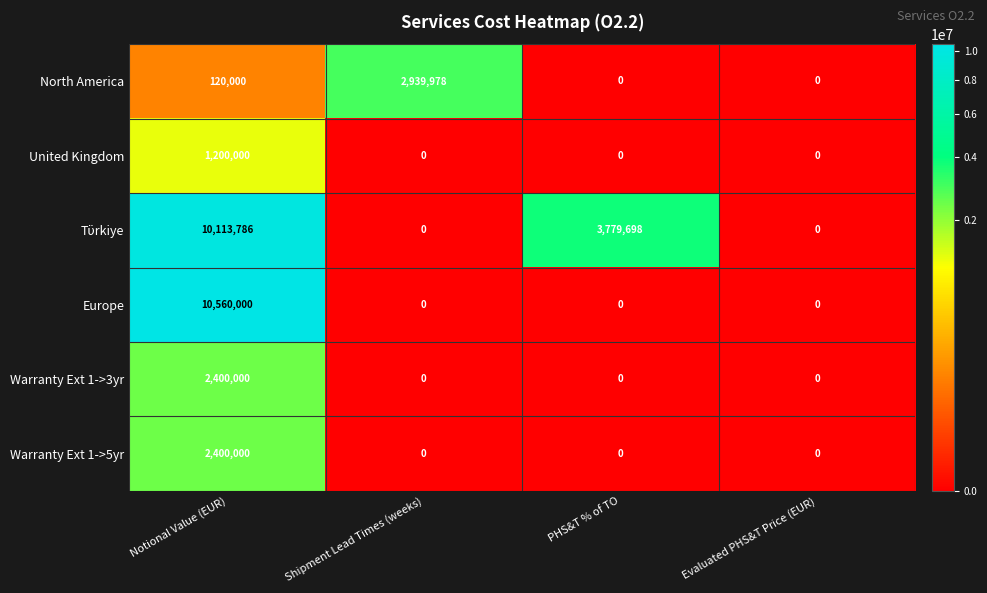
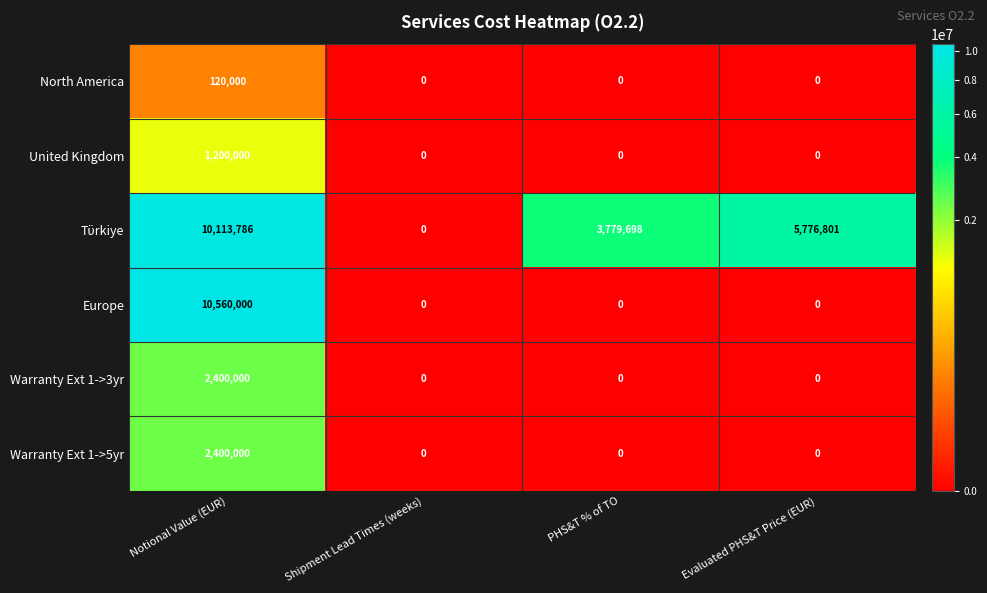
  {
    "North America": {
      "Notional Value (EUR)": "120,000",
-     "Shipment Lead Times (weeks)": "2,939,978",
+     "Shipment Lead Times (weeks)": "0",
      "PHS&T % of TO": "0",
      "Evaluated PHS&T Price (EUR)": "0"
    },
    "United Kingdom": {
      "Notional Value (EUR)": "1,200,000",
      "Shipment Lead Times (weeks)": "0",
      "PHS&T % of TO": "0",
      "Evaluated PHS&T Price (EUR)": "0"
    },
    "Tϋrkiye": {
      "Notional Value (EUR)": "10,113,786",
      "Shipment Lead Times (weeks)": "0",
      "PHS&T % of TO": "3,779,698",
-     "Evaluated PHS&T Price (EUR)": "0"
+     "Evaluated PHS&T Price (EUR)": "5,776,801"
    },
    "Europe": {
      "Notional Value (EUR)": "10,560,000",
      "Shipment Lead Times (weeks)": "0",
      "PHS&T % of TO": "0",
      "Evaluated PHS&T Price (EUR)": "0"
    },
    "Warranty Ext 1->3yr": {
      "Notional Value (EUR)": "2,400,000",
      "Shipment Lead Times (weeks)": "0",
      "PHS&T % of TO": "0",
      "Evaluated PHS&T Price (EUR)": "0"
    },
    "Warranty Ext 1->5yr": {
      "Notional Value (EUR)": "2,400,000",
      "Shipment Lead Times (weeks)": "0",
      "PHS&T % of TO": "0",
      "Evaluated PHS&T Price (EUR)": "0"
    }
  }
